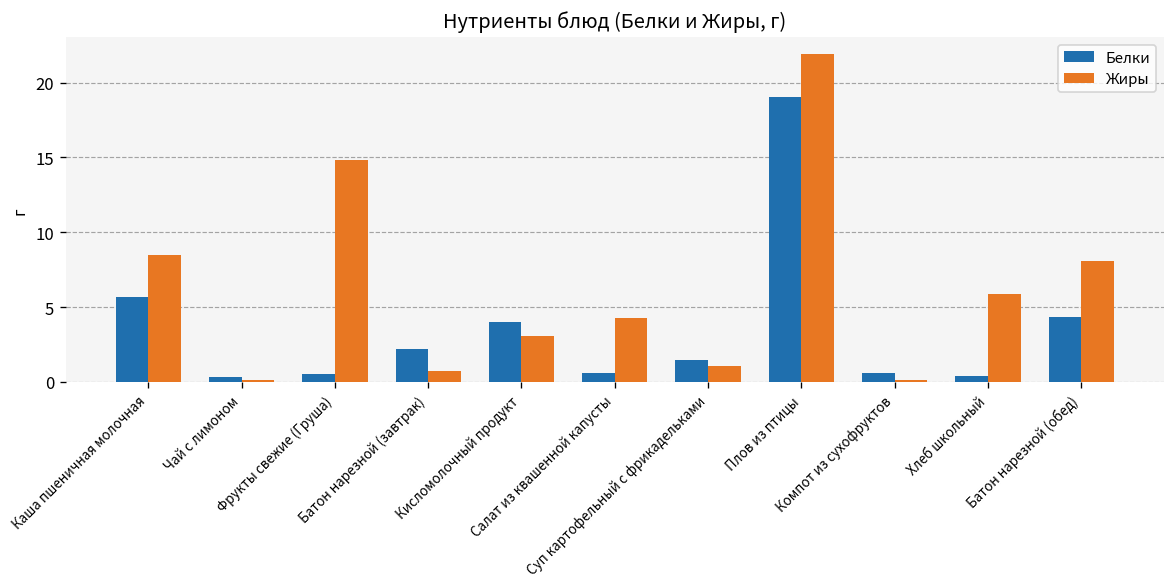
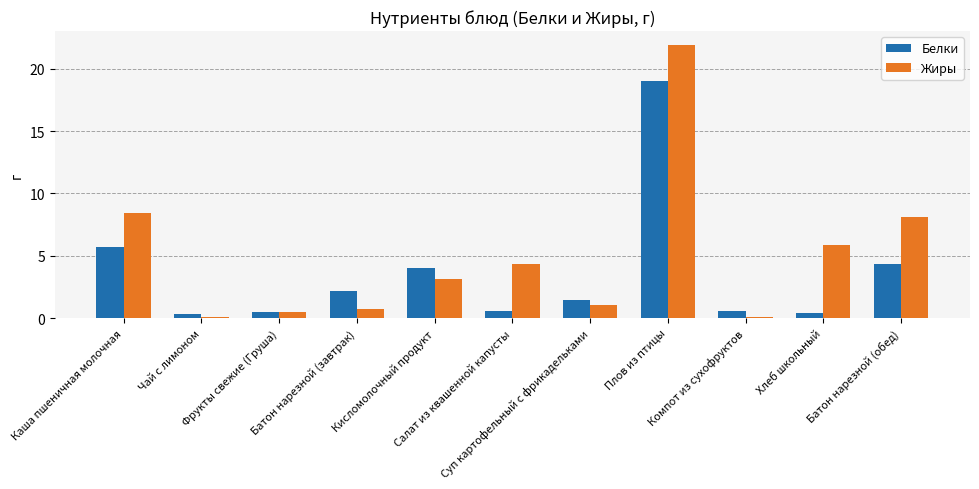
  {
    "Белки": {
      "Каша пшеничная молочная": 5.7,
      "Чай с лимоном": 0.3,
      "Фрукты свежие (Груша)": 0.5,
      "Батон нарезной (завтрак)": 2.2,
      "Кисломолочный продукт": 4.0,
      "Салат из квашенной капусты": 0.6,
      "Суп картофельный с фрикадельками": 1.5,
      "Плов из птицы": 19.0,
      "Компот из сухофруктов": 0.6,
      "Хлеб школьный": 0.4,
      "Батон нарезной (обед)": 4.4
    },
    "Жиры": {
      "Каша пшеничная молочная": 8.5,
-     "Фрукты свежие (Груша)": 14.8,
+     "Фрукты свежие (Груша)": 0.5,
      "Батон нарезной (завтрак)": 0.8,
      "Кисломолочный продукт": 3.1,
      "Салат из квашенной капусты": 4.3,
      "Суп картофельный с фрикадельками": 1.1,
      "Плов из птицы": 21.9,
      "Хлеб школьный": 5.9,
      "Батон нарезной (обед)": 8.1
    }
  }
